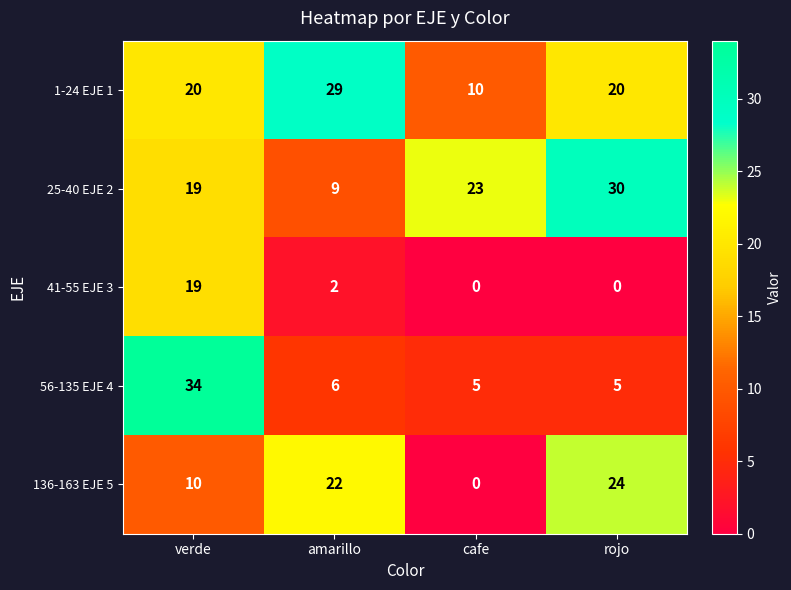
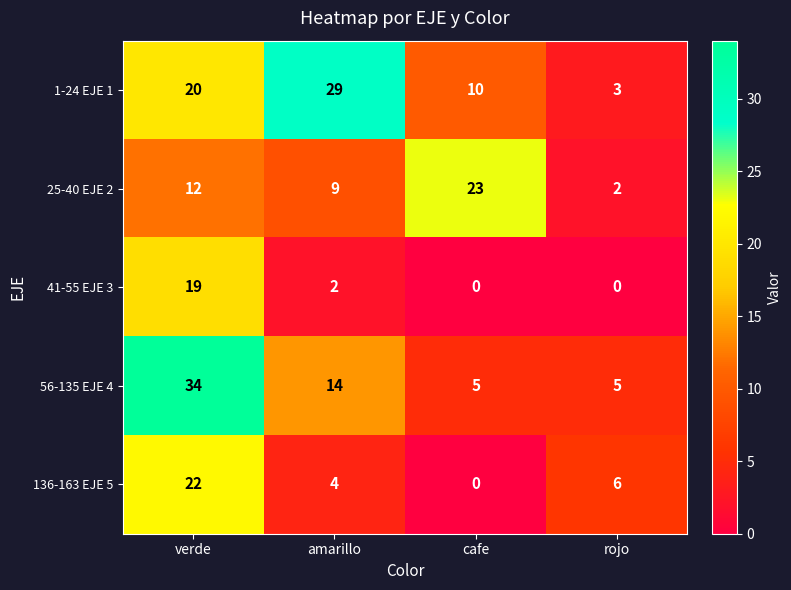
  {
    "1-24 EJE 1": {
      "verde": 20,
      "amarillo": 29,
      "cafe": 10,
-     "rojo": 20
+     "rojo": 3
    },
    "25-40 EJE 2": {
-     "verde": 19,
+     "verde": 12,
      "amarillo": 9,
      "cafe": 23,
-     "rojo": 30
+     "rojo": 2
    },
    "41-55 EJE 3": {
      "verde": 19,
      "amarillo": 2,
      "cafe": 0,
      "rojo": 0
    },
    "56-135 EJE 4": {
      "verde": 34,
-     "amarillo": 6,
+     "amarillo": 14,
      "cafe": 5,
      "rojo": 5
    },
    "136-163 EJE 5": {
-     "verde": 10,
-     "amarillo": 22,
+     "verde": 22,
+     "amarillo": 4,
      "cafe": 0,
-     "rojo": 24
+     "rojo": 6
    }
  }
